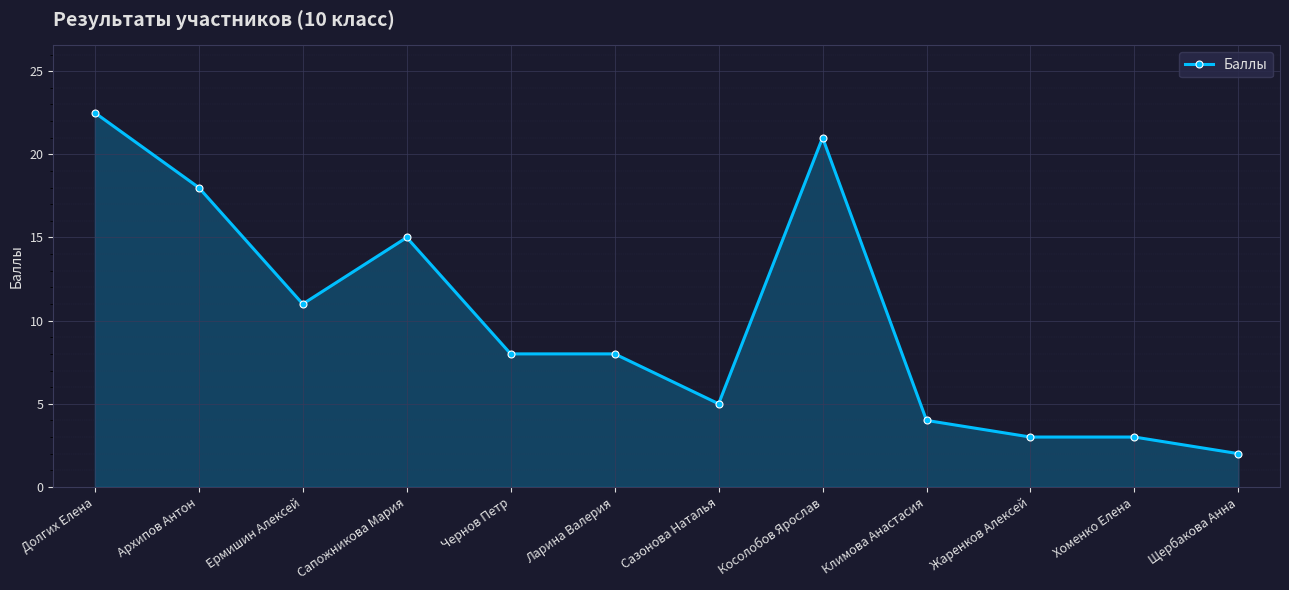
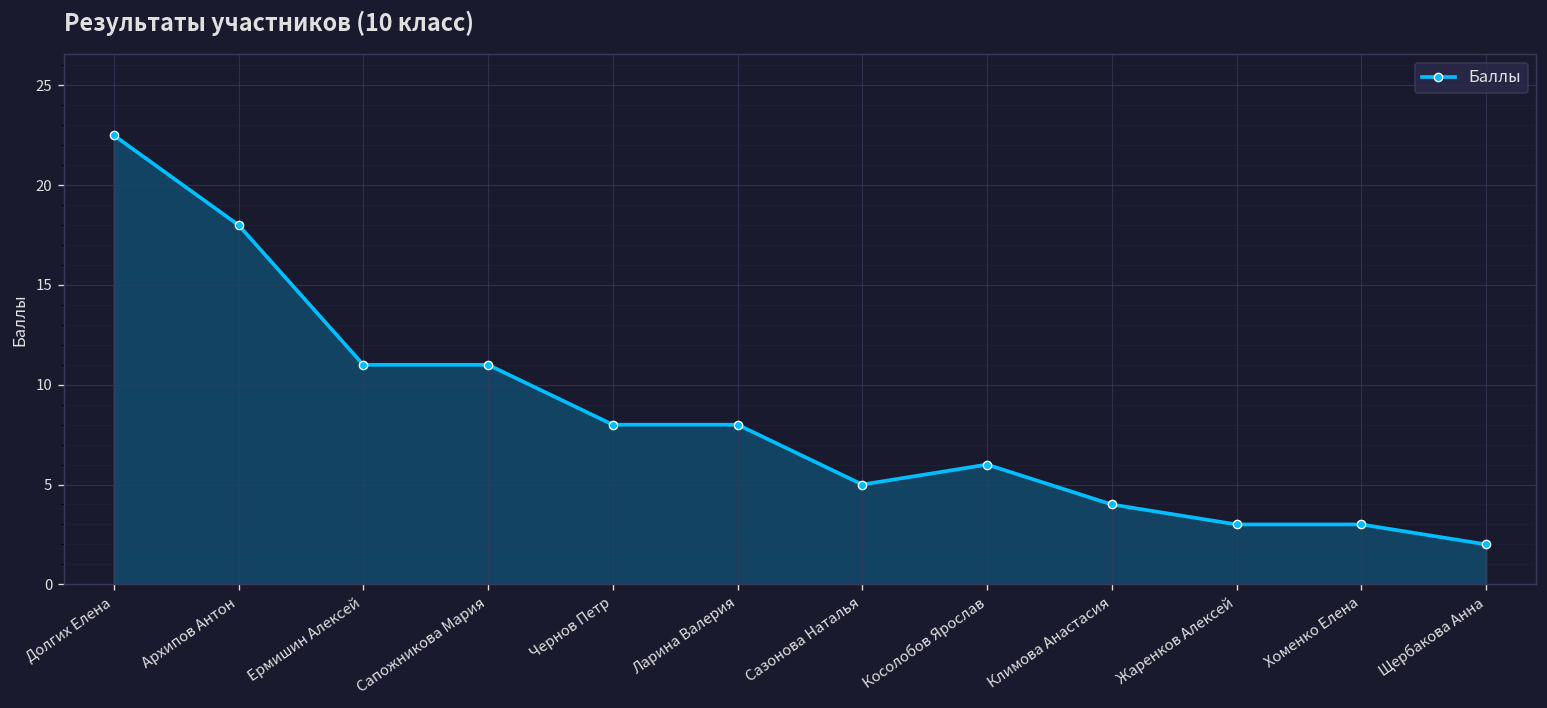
  {
    "Долгих Елена": 22.5,
    "Архипов Антон": 18,
    "Ермишин Алексей": 11,
-   "Сапожникова Мария": 15,
+   "Сапожникова Мария": 11,
    "Чернов Петр": 8,
    "Ларина Валерия": 8,
    "Сазонова Наталья": 5,
-   "Косолобов Ярослав": 21,
+   "Косолобов Ярослав": 6,
    "Климова Анастасия": 4,
    "Жаренков Алексей": 3,
    "Хоменко Елена": 3,
    "Щербакова Анна": 2
  }
